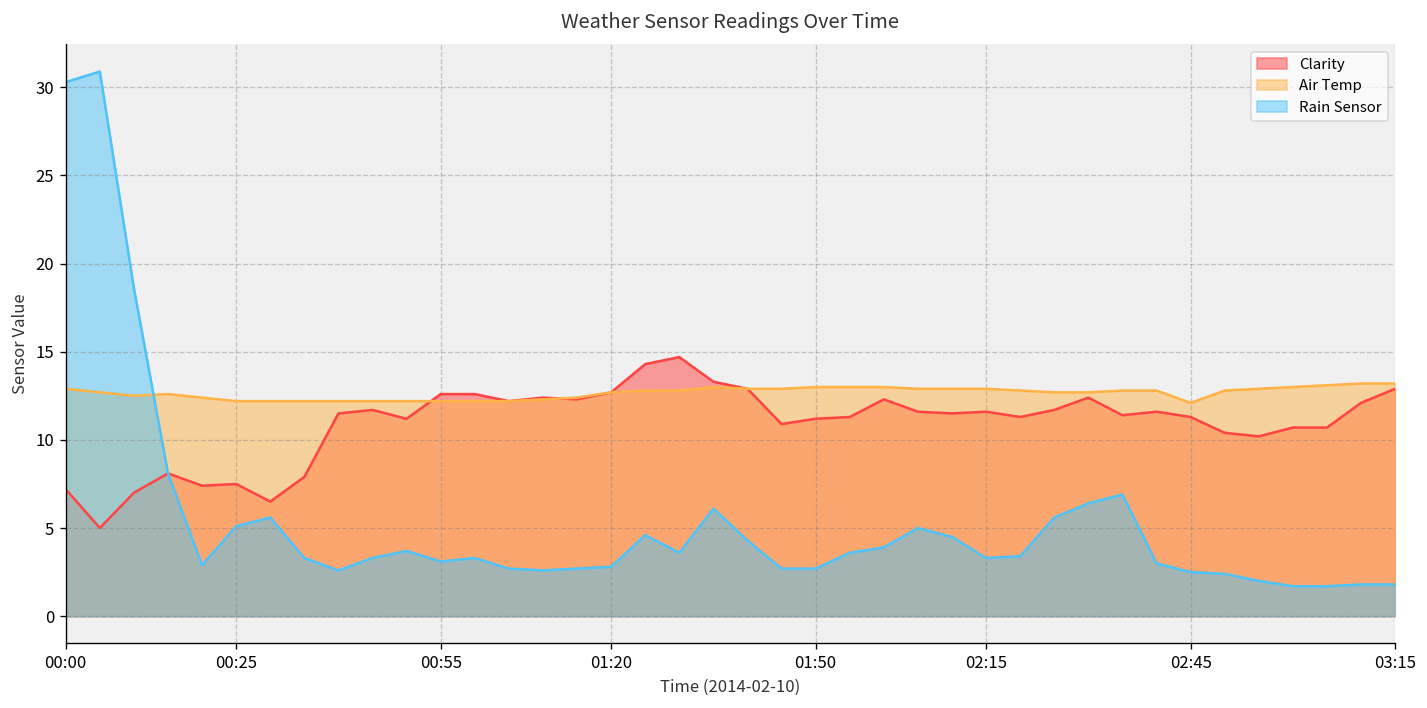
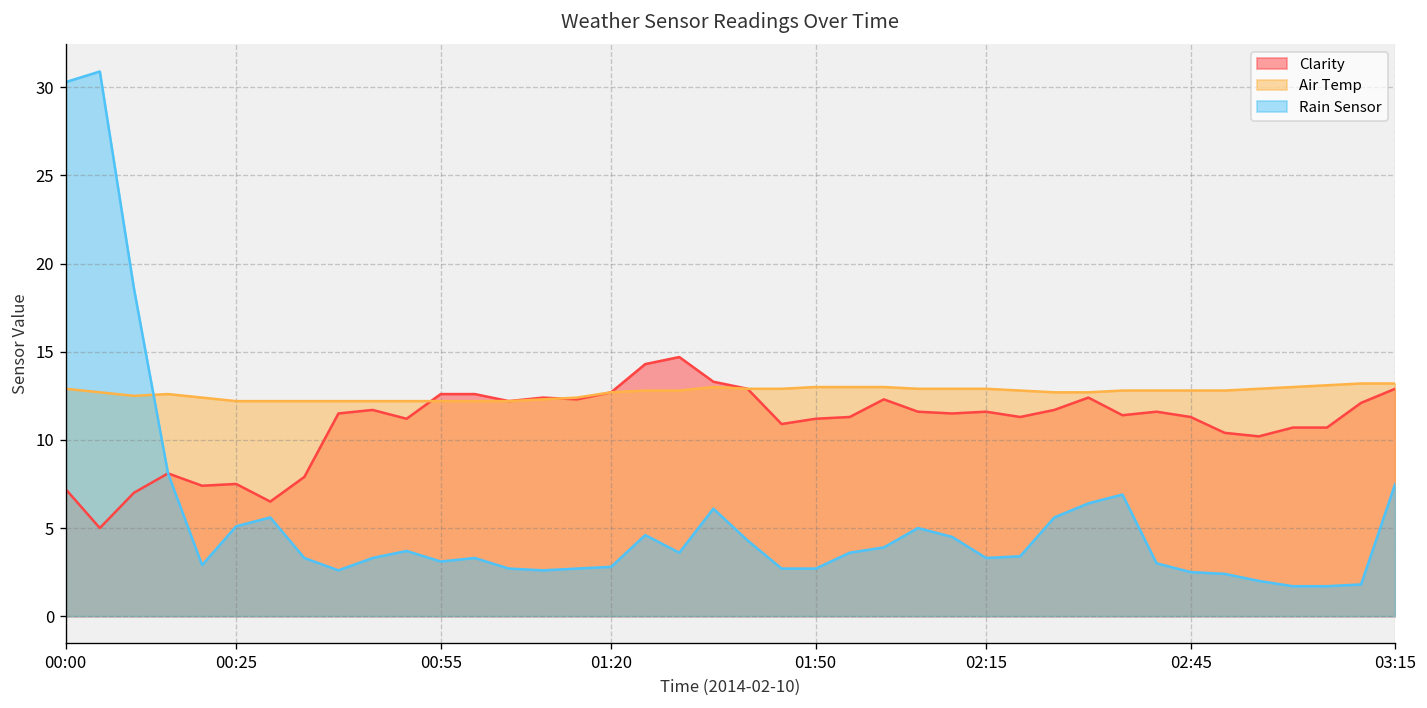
  {
    "Clarity": {
      "00:00": 7.2,
      "00:25": 7.5,
      "00:55": 12.6,
      "01:50": 11.2,
      "02:15": 11.6,
      "02:45": 11.3,
      "03:15": 12.9
    },
    "Air Temp": {
      "00:00": 12.9,
      "00:25": 12.2,
      "00:55": 12.2,
      "01:50": 13.0,
      "02:15": 12.9,
-     "02:45": 12.1,
+     "02:45": 12.8,
      "03:15": 13.2
    },
    "Rain Sensor": {
      "00:00": 30.3,
      "00:25": 5.1,
      "00:55": 3.1,
      "01:20": 2.8,
      "01:50": 2.7,
      "02:15": 3.3,
      "02:45": 2.5,
-     "03:15": 1.8
+     "03:15": 7.5
    }
  }
